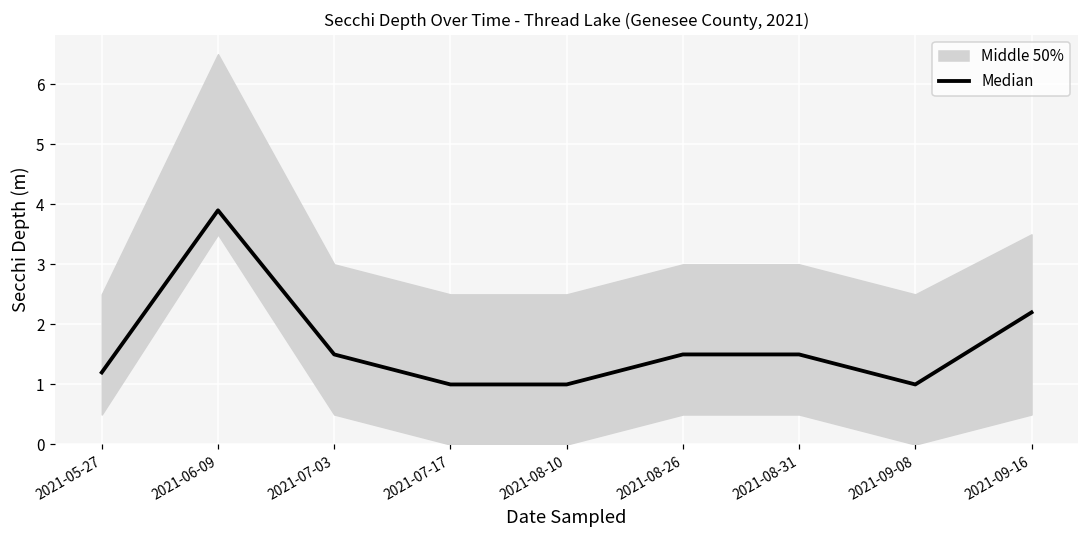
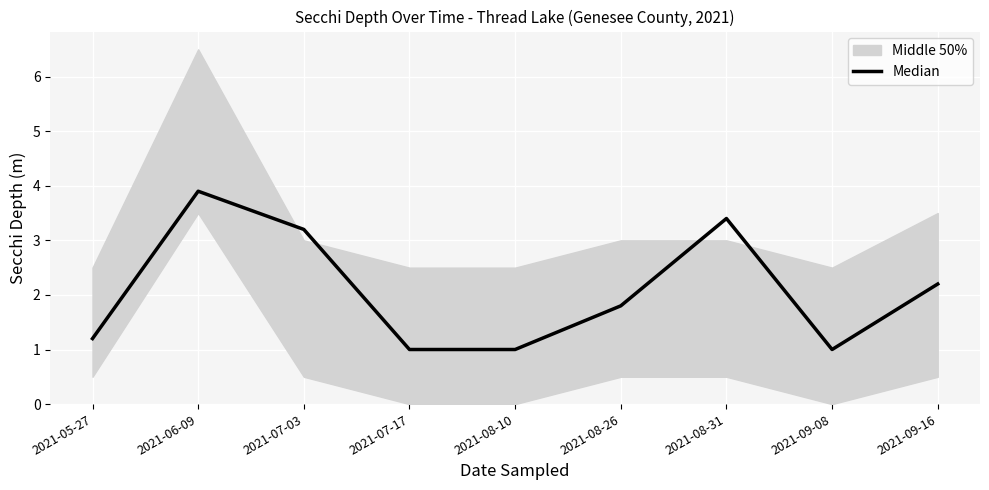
  {
    "Median": {
      "2021-05-27": 1.2,
      "2021-06-09": 3.9,
-     "2021-07-03": 1.5,
+     "2021-07-03": 3.2,
      "2021-07-17": 1.0,
      "2021-08-10": 1.0,
-     "2021-08-26": 1.5,
-     "2021-08-31": 1.5,
+     "2021-08-26": 1.8,
+     "2021-08-31": 3.4,
      "2021-09-08": 1.0,
      "2021-09-16": 2.2
    }
  }
